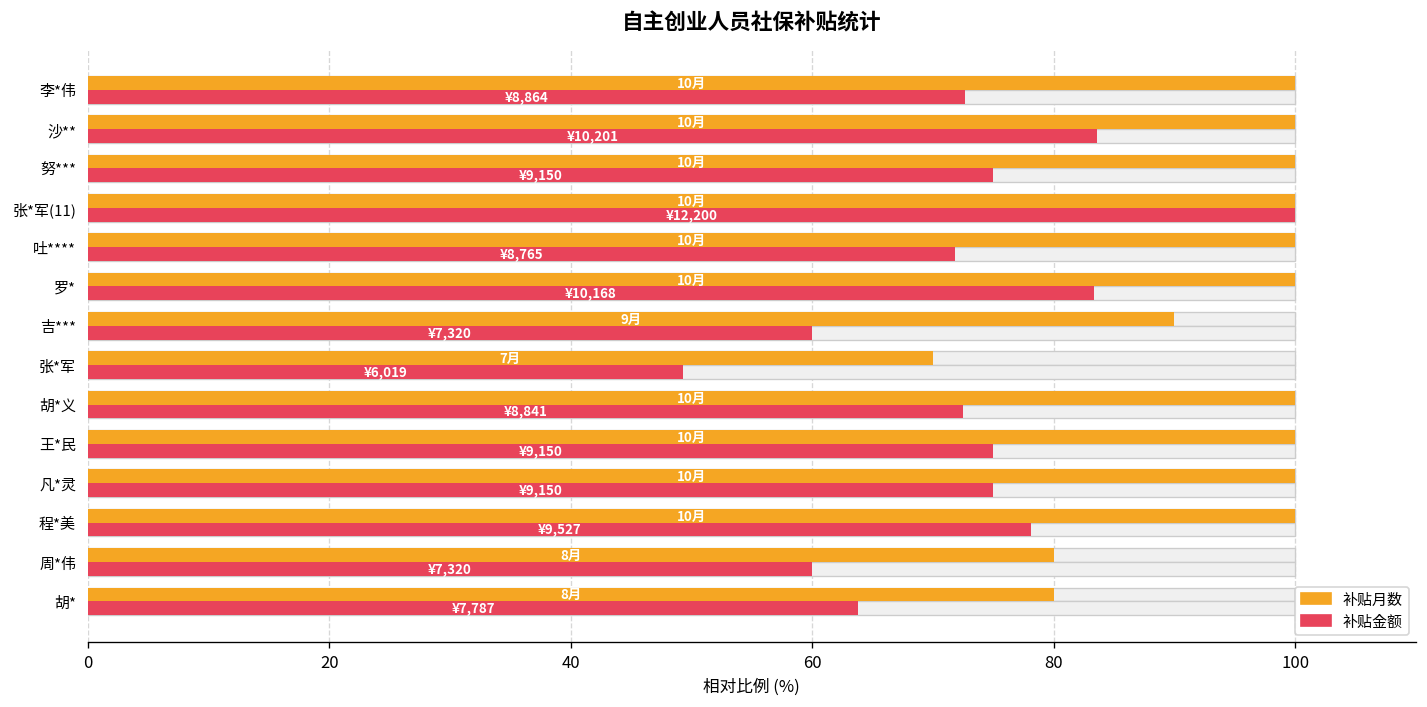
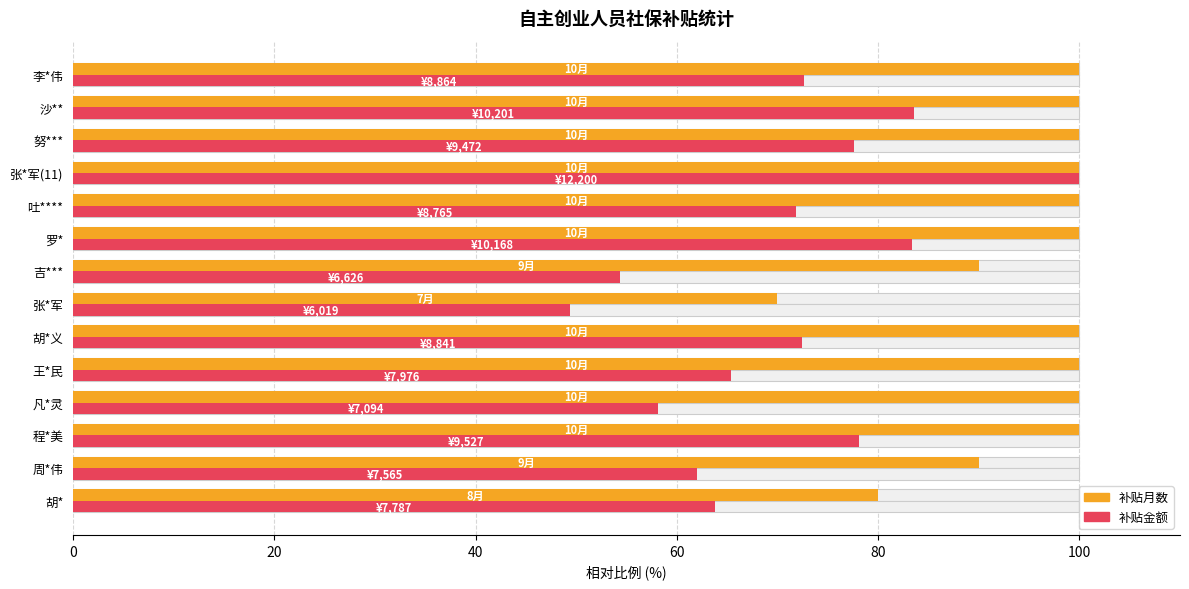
  {
    "补贴月数": {
-     "周*伟": "8月"
+     "周*伟": "9月"
    },
    "补贴金额": {
-     "努***": "¥9,150",
-     "吉***": "¥7,320",
-     "王*民": "¥9,150",
-     "凡*灵": "¥9,150",
-     "周*伟": "¥7,320"
+     "努***": "¥9,472",
+     "吉***": "¥6,626",
+     "王*民": "¥7,976",
+     "凡*灵": "¥7,094",
+     "周*伟": "¥7,565"
    }
  }
